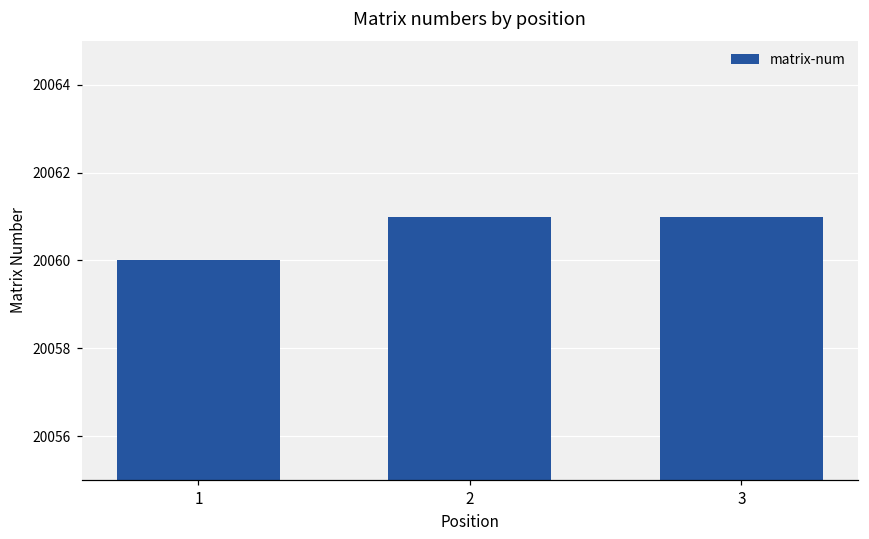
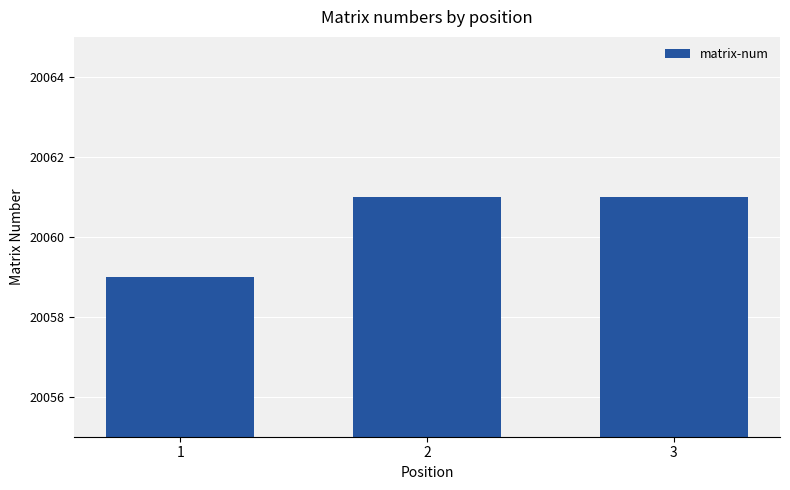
  {
-   "1": 20060,
+   "1": 20059,
    "2": 20061,
    "3": 20061
  }
